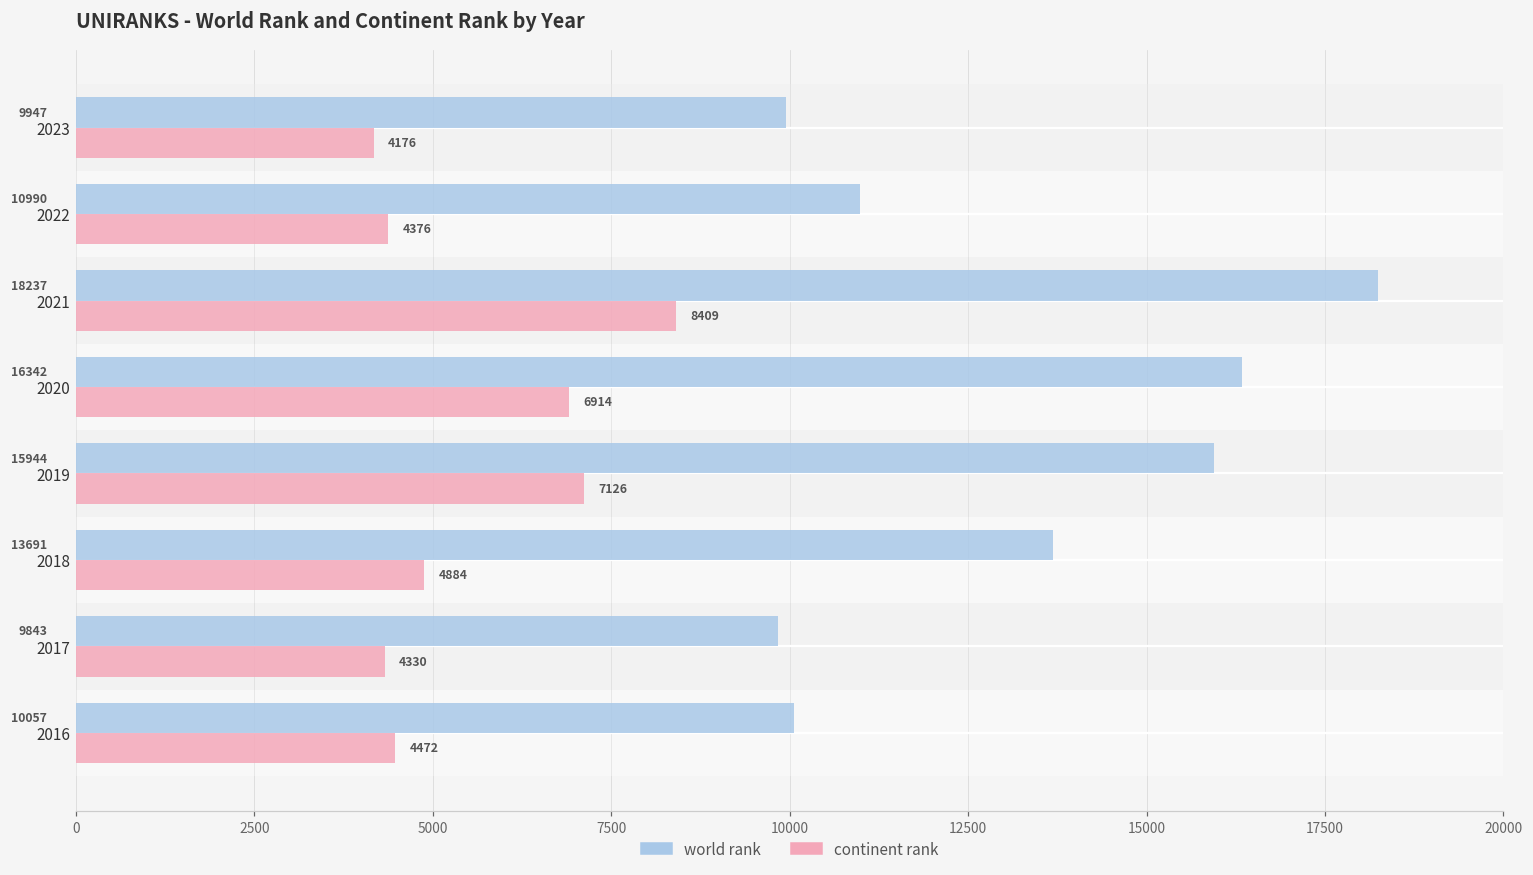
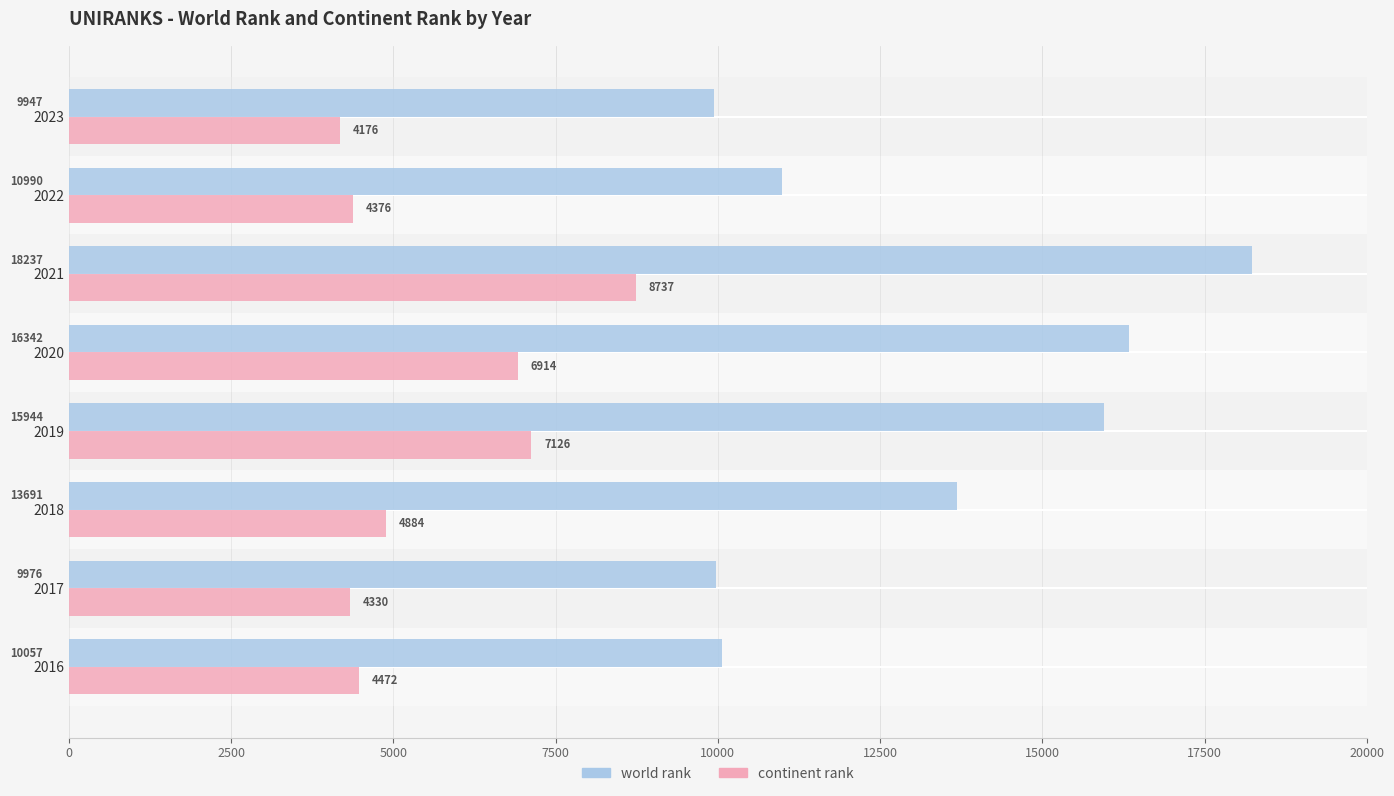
  {
    "world rank": {
-     "2017": 9843
+     "2017": 9976
    },
    "continent rank": {
      "2023": 4176,
      "2022": 4376,
-     "2021": 8409,
+     "2021": 8737,
      "2020": 6914,
      "2019": 7126,
      "2018": 4884,
      "2017": 4330,
      "2016": 4472
    }
  }
